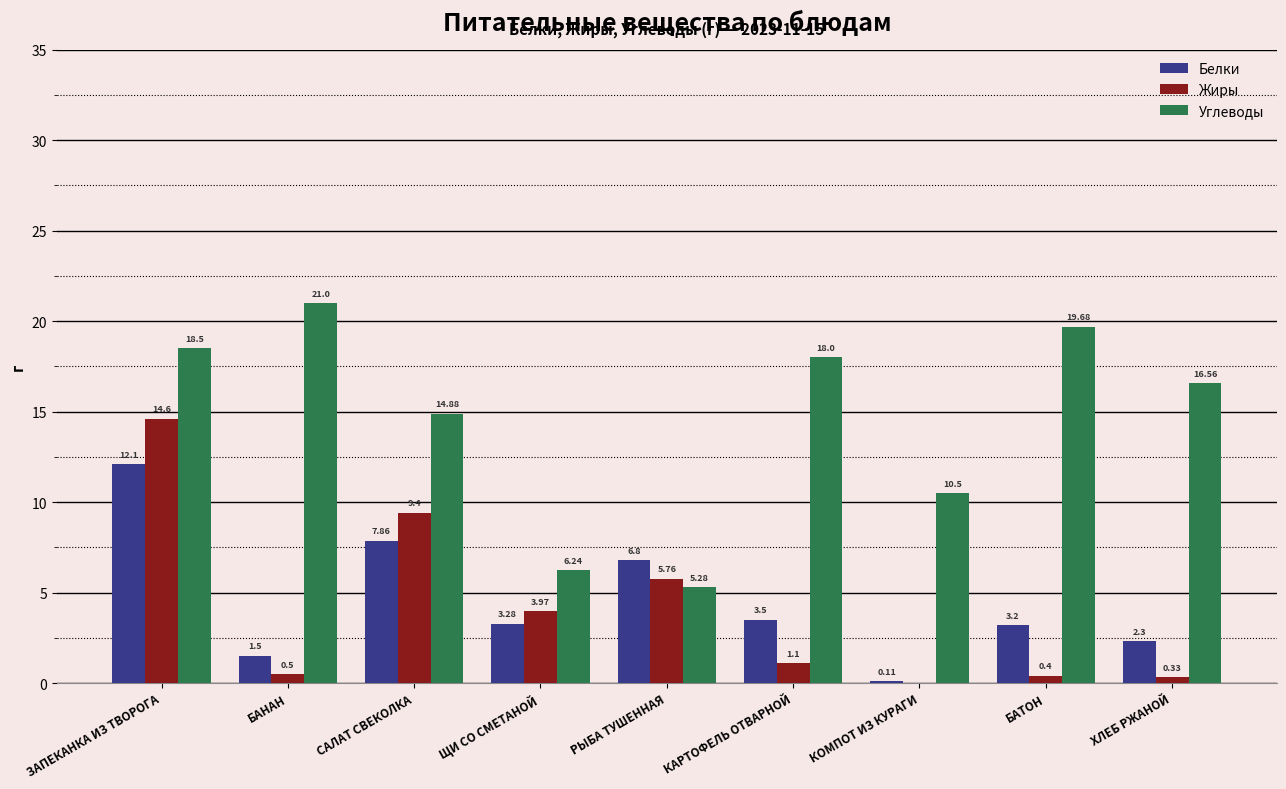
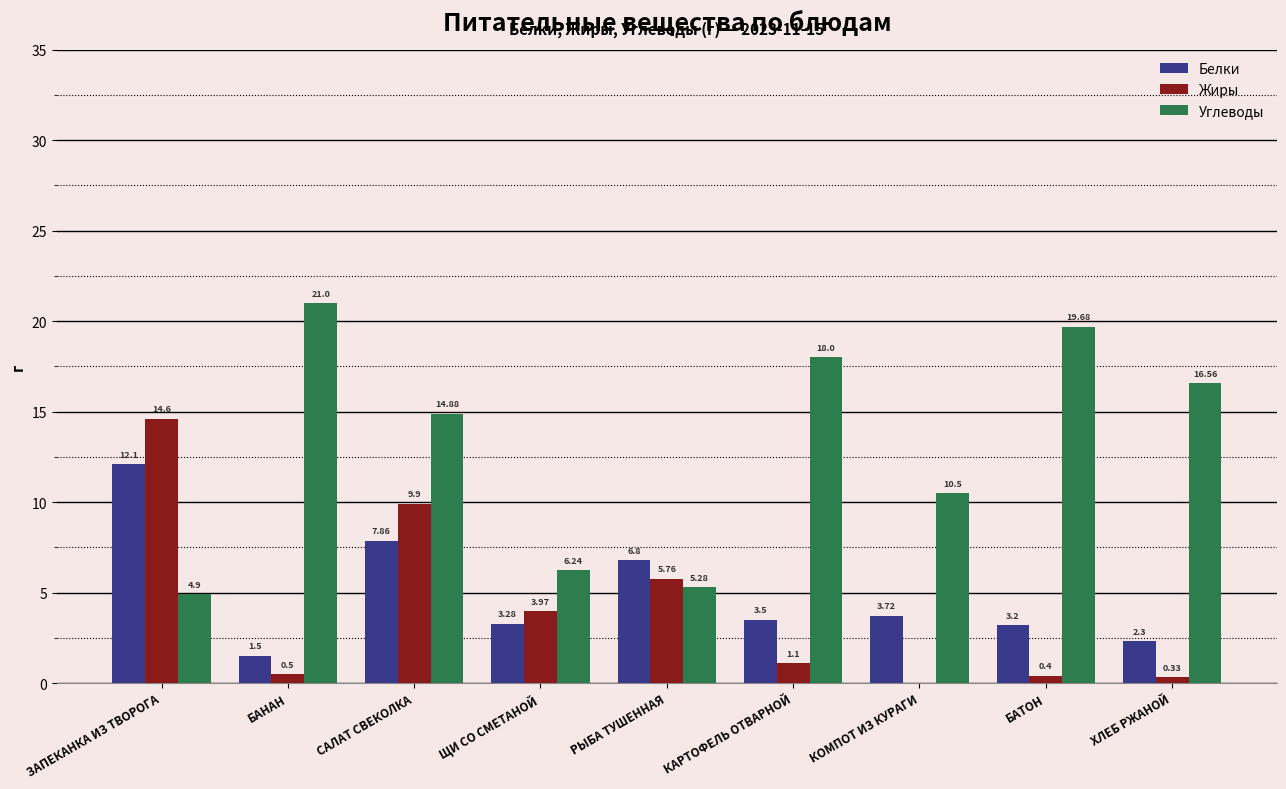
  {
    "Белки": {
      "ЗАПЕКАНКА ИЗ ТВОРОГА": 12.1,
      "БАНАН": 1.5,
      "САЛАТ СВЕКОЛКА": 7.86,
      "ЩИ СО СМЕТАНОЙ": 3.28,
      "РЫБА ТУШЕННАЯ": 6.8,
      "КАРТОФЕЛЬ ОТВАРНОЙ": 3.5,
-     "КОМПОТ ИЗ КУРАГИ": 0.11,
+     "КОМПОТ ИЗ КУРАГИ": 3.72,
      "БАТОН": 3.2,
      "ХЛЕБ РЖАНОЙ": 2.3
    },
    "Жиры": {
      "ЗАПЕКАНКА ИЗ ТВОРОГА": 14.6,
      "БАНАН": 0.5,
-     "САЛАТ СВЕКОЛКА": 9.4,
+     "САЛАТ СВЕКОЛКА": 9.9,
      "ЩИ СО СМЕТАНОЙ": 3.97,
      "РЫБА ТУШЕННАЯ": 5.76,
      "КАРТОФЕЛЬ ОТВАРНОЙ": 1.1,
      "БАТОН": 0.4,
      "ХЛЕБ РЖАНОЙ": 0.33
    },
    "Углеводы": {
-     "ЗАПЕКАНКА ИЗ ТВОРОГА": 18.5,
+     "ЗАПЕКАНКА ИЗ ТВОРОГА": 4.9,
      "БАНАН": 21.0,
      "САЛАТ СВЕКОЛКА": 14.88,
      "ЩИ СО СМЕТАНОЙ": 6.24,
      "РЫБА ТУШЕННАЯ": 5.28,
      "КАРТОФЕЛЬ ОТВАРНОЙ": 18.0,
      "КОМПОТ ИЗ КУРАГИ": 10.5,
      "БАТОН": 19.68,
      "ХЛЕБ РЖАНОЙ": 16.56
    }
  }
